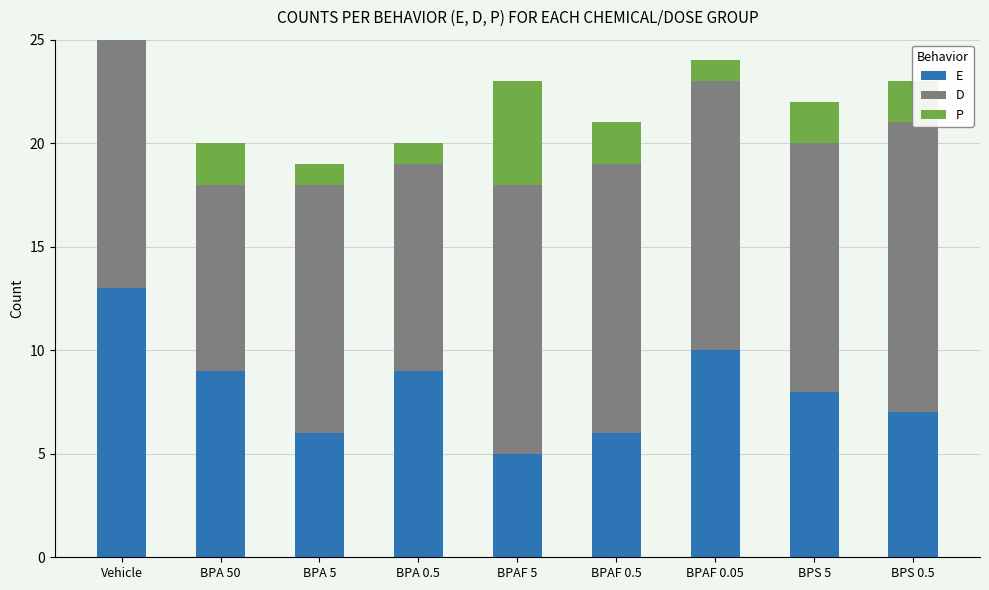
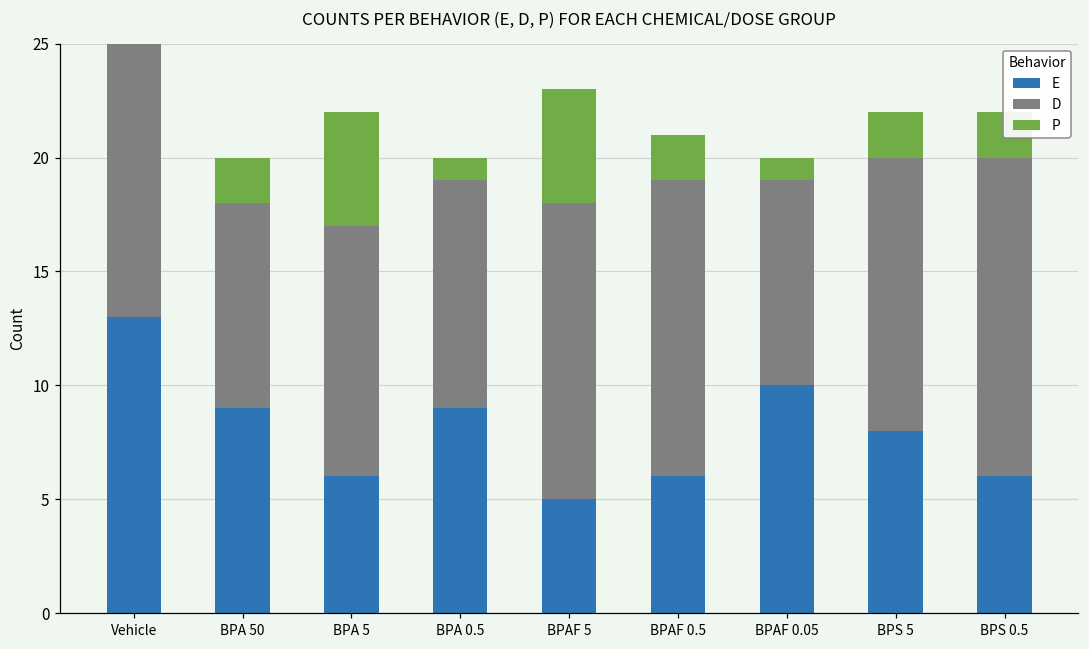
  {
    "E": {
      "Vehicle": 13,
      "BPA 50": 9,
      "BPA 5": 6,
      "BPA 0.5": 9,
      "BPAF 5": 5,
      "BPAF 0.5": 6,
      "BPAF 0.05": 10,
      "BPS 5": 8,
-     "BPS 0.5": 7
+     "BPS 0.5": 6
    },
    "D": {
      "Vehicle": 12,
      "BPA 50": 9,
-     "BPA 5": 12,
+     "BPA 5": 11,
      "BPA 0.5": 10,
      "BPAF 5": 13,
      "BPAF 0.5": 13,
-     "BPAF 0.05": 13,
+     "BPAF 0.05": 9,
      "BPS 5": 12
    },
    "P": {
      "Vehicle": 0,
      "BPA 50": 2,
-     "BPA 5": 1,
+     "BPA 5": 5,
      "BPA 0.5": 1,
      "BPAF 5": 5,
      "BPAF 0.5": 2,
      "BPAF 0.05": 1,
      "BPS 5": 2
    }
  }
